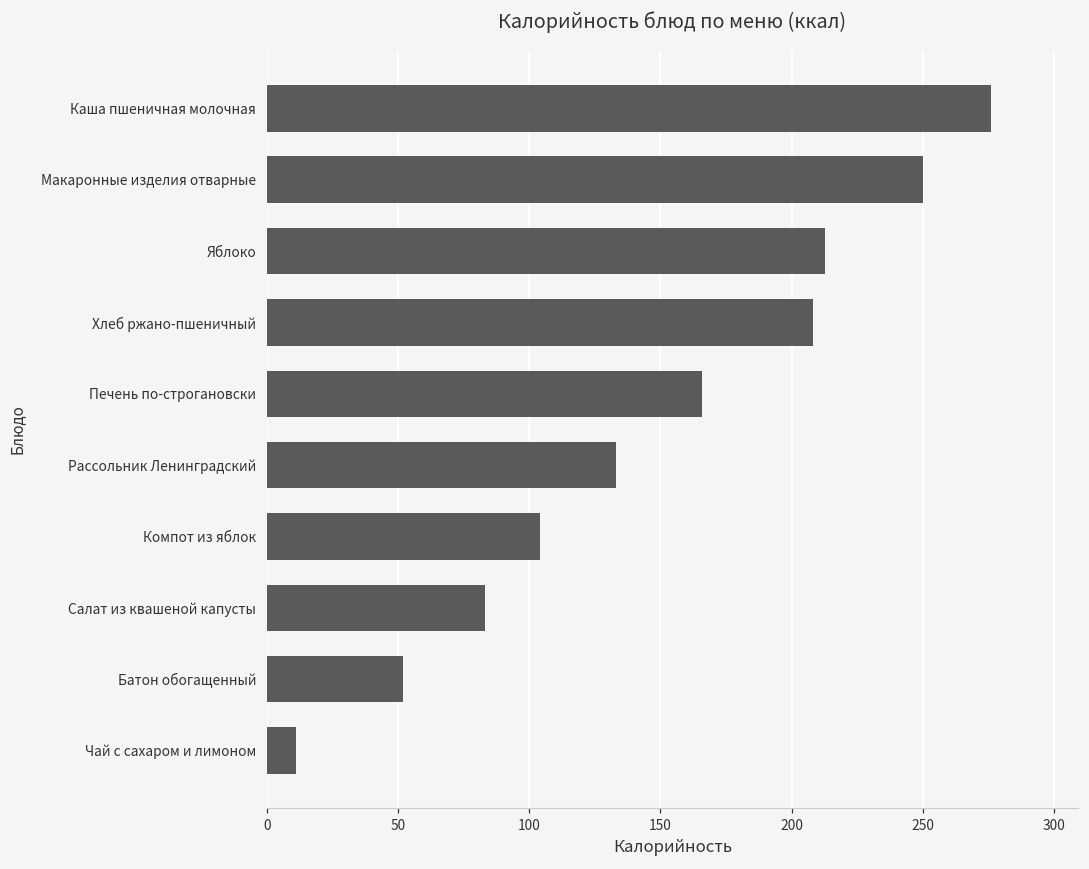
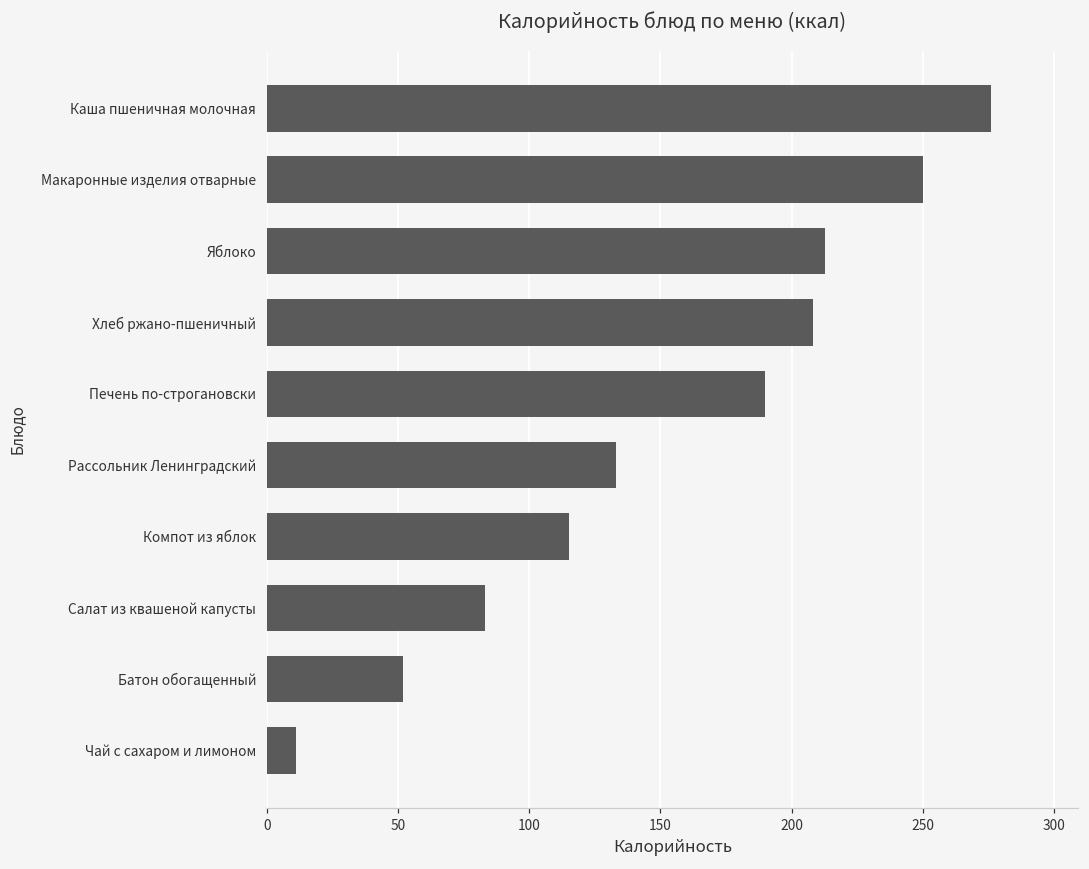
  {
    "Каша пшеничная молочная": 276,
    "Макаронные изделия отварные": 250,
    "Яблоко": 213,
    "Хлеб ржано-пшеничный": 208,
-   "Печень по-строгановски": 166,
+   "Печень по-строгановски": 190,
    "Рассольник Ленинградский": 133,
-   "Компот из яблок": 104,
+   "Компот из яблок": 115,
    "Салат из квашеной капусты": 83,
    "Батон обогащенный": 52,
    "Чай с сахаром и лимоном": 11
  }
